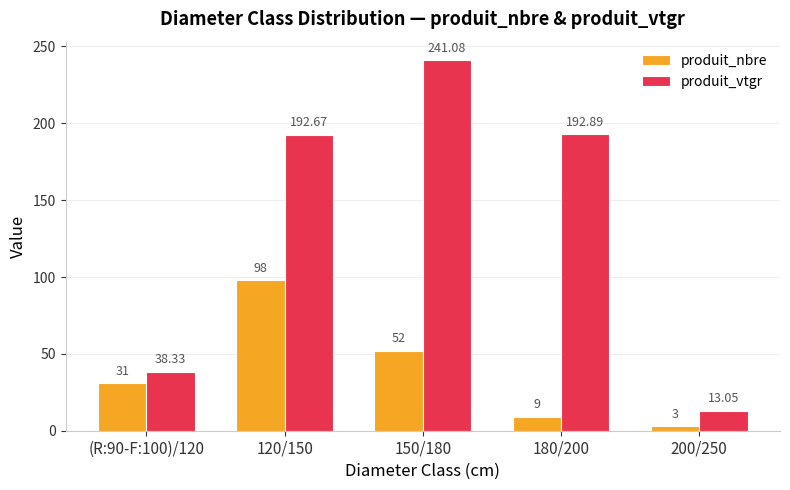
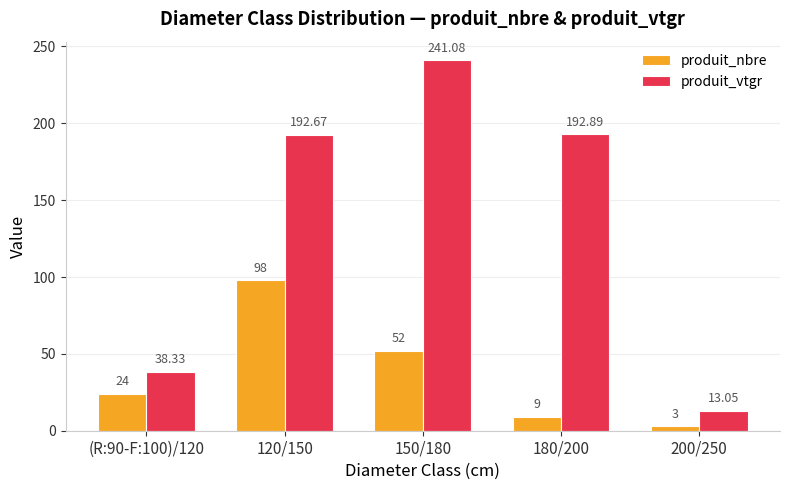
  {
    "produit_nbre": {
-     "(R:90-F:100)/120": 31,
+     "(R:90-F:100)/120": 24,
      "120/150": 98,
      "150/180": 52,
      "180/200": 9,
      "200/250": 3
    },
    "produit_vtgr": {
      "(R:90-F:100)/120": 38.33,
      "120/150": 192.67,
      "150/180": 241.08,
      "180/200": 192.89,
      "200/250": 13.05
    }
  }
